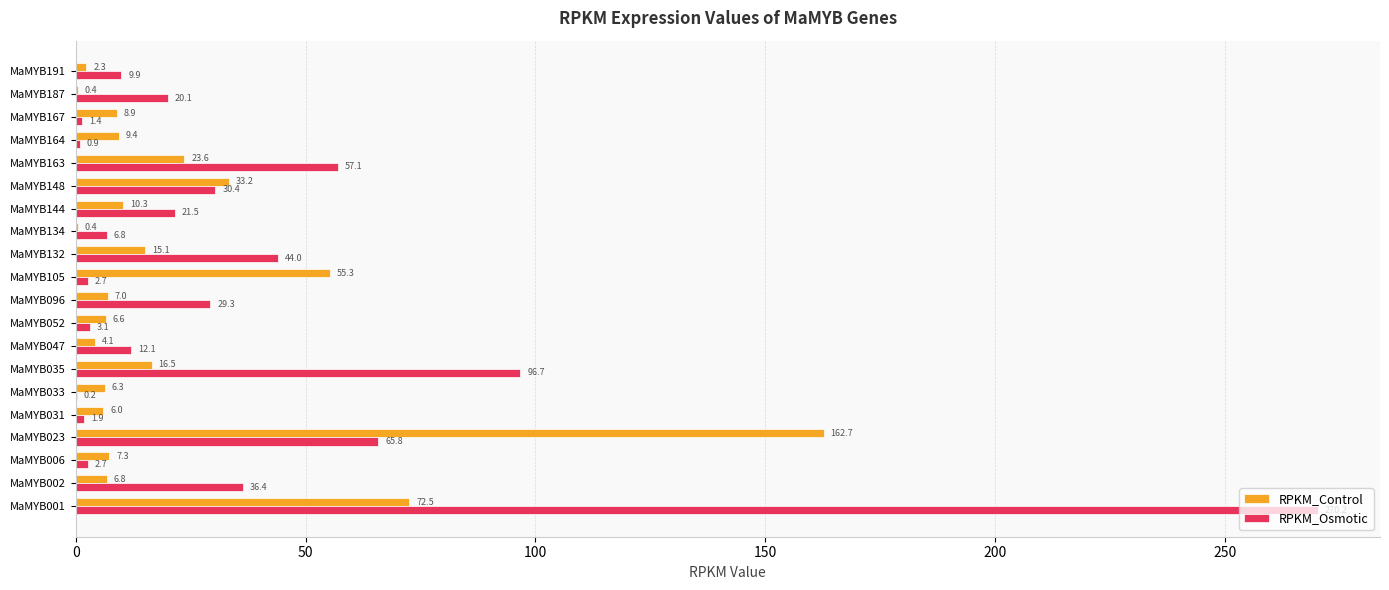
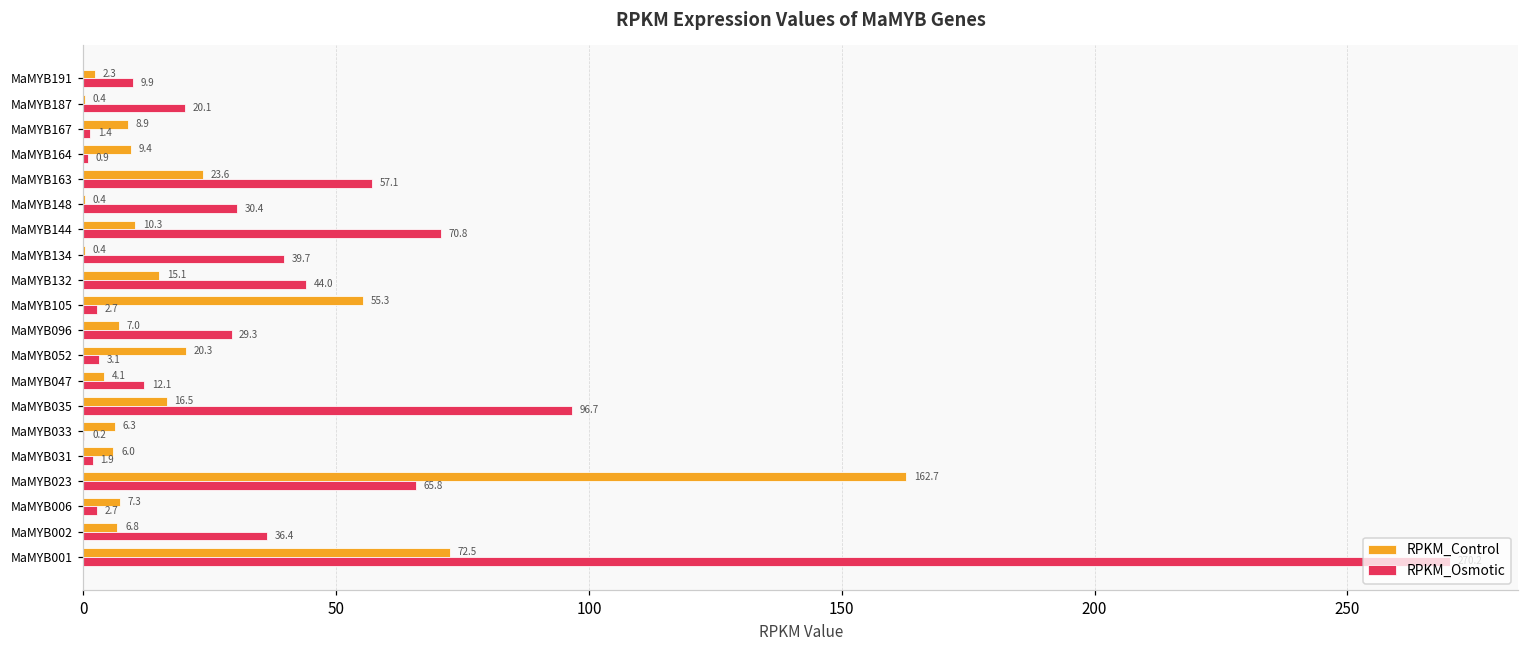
  {
    "RPKM_Control": {
      "MaMYB191": 2.3,
      "MaMYB187": 0.4,
      "MaMYB167": 8.9,
      "MaMYB164": 9.4,
      "MaMYB163": 23.6,
-     "MaMYB148": 33.2,
+     "MaMYB148": 0.4,
      "MaMYB144": 10.3,
      "MaMYB134": 0.4,
      "MaMYB132": 15.1,
      "MaMYB105": 55.3,
      "MaMYB096": 7.0,
-     "MaMYB052": 6.6,
+     "MaMYB052": 20.3,
      "MaMYB047": 4.1,
      "MaMYB035": 16.5,
      "MaMYB033": 6.3,
      "MaMYB031": 6.0,
      "MaMYB023": 162.7,
      "MaMYB006": 7.3,
      "MaMYB002": 6.8,
      "MaMYB001": 72.5
    },
    "RPKM_Osmotic": {
      "MaMYB191": 9.9,
      "MaMYB187": 20.1,
      "MaMYB167": 1.4,
      "MaMYB164": 0.9,
      "MaMYB163": 57.1,
      "MaMYB148": 30.4,
-     "MaMYB144": 21.5,
-     "MaMYB134": 6.8,
+     "MaMYB144": 70.8,
+     "MaMYB134": 39.7,
      "MaMYB132": 44.0,
      "MaMYB105": 2.7,
      "MaMYB096": 29.3,
      "MaMYB052": 3.1,
      "MaMYB047": 12.1,
      "MaMYB035": 96.7,
      "MaMYB033": 0.2,
      "MaMYB031": 1.9,
      "MaMYB023": 65.8,
      "MaMYB006": 2.7,
      "MaMYB002": 36.4
    }
  }
